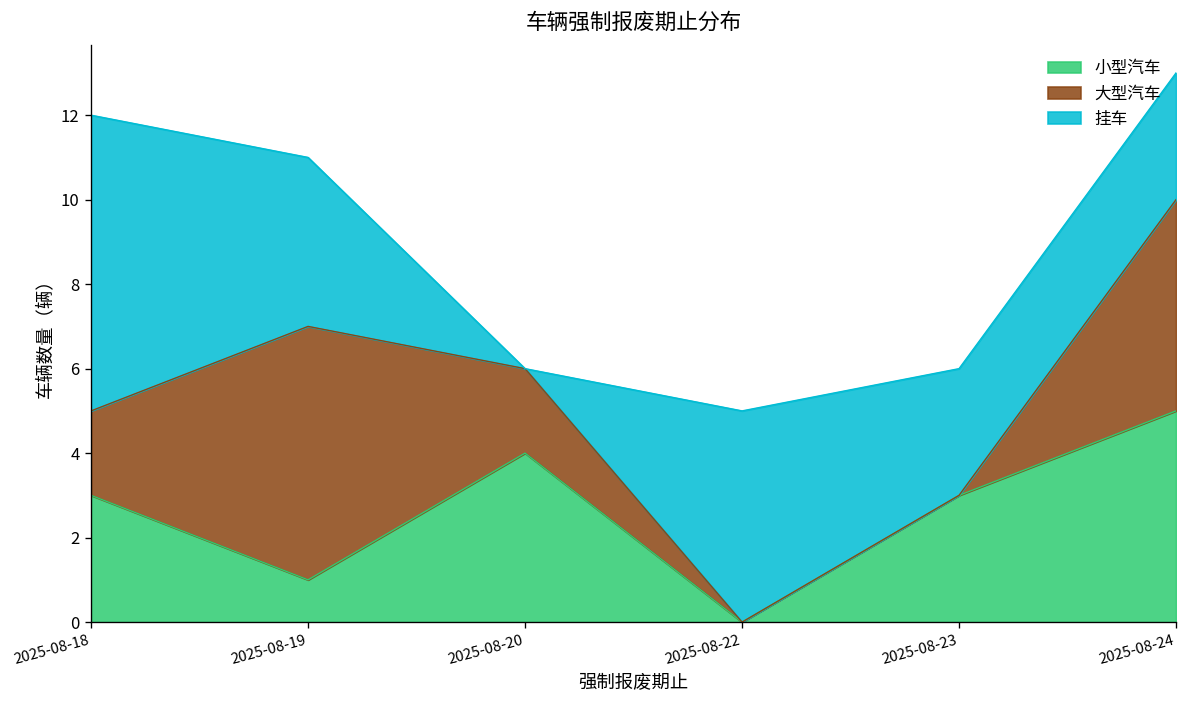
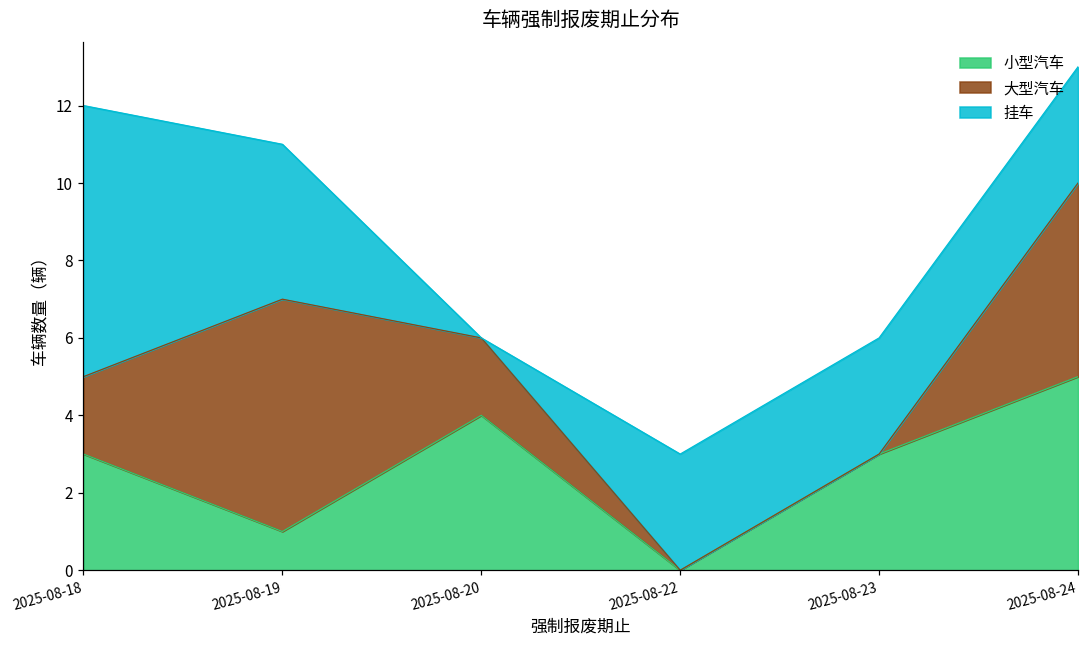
  {
    "小型汽车": {
      "2025-08-18": 3,
      "2025-08-19": 1,
      "2025-08-20": 4,
      "2025-08-24": 5
    },
    "大型汽车": {
      "2025-08-18": 2,
      "2025-08-19": 6,
      "2025-08-24": 5
    },
    "挂车": {
      "2025-08-18": 7,
      "2025-08-19": 4,
-     "2025-08-22": 5,
+     "2025-08-22": 3,
      "2025-08-23": 3,
      "2025-08-24": 3
    }
  }
